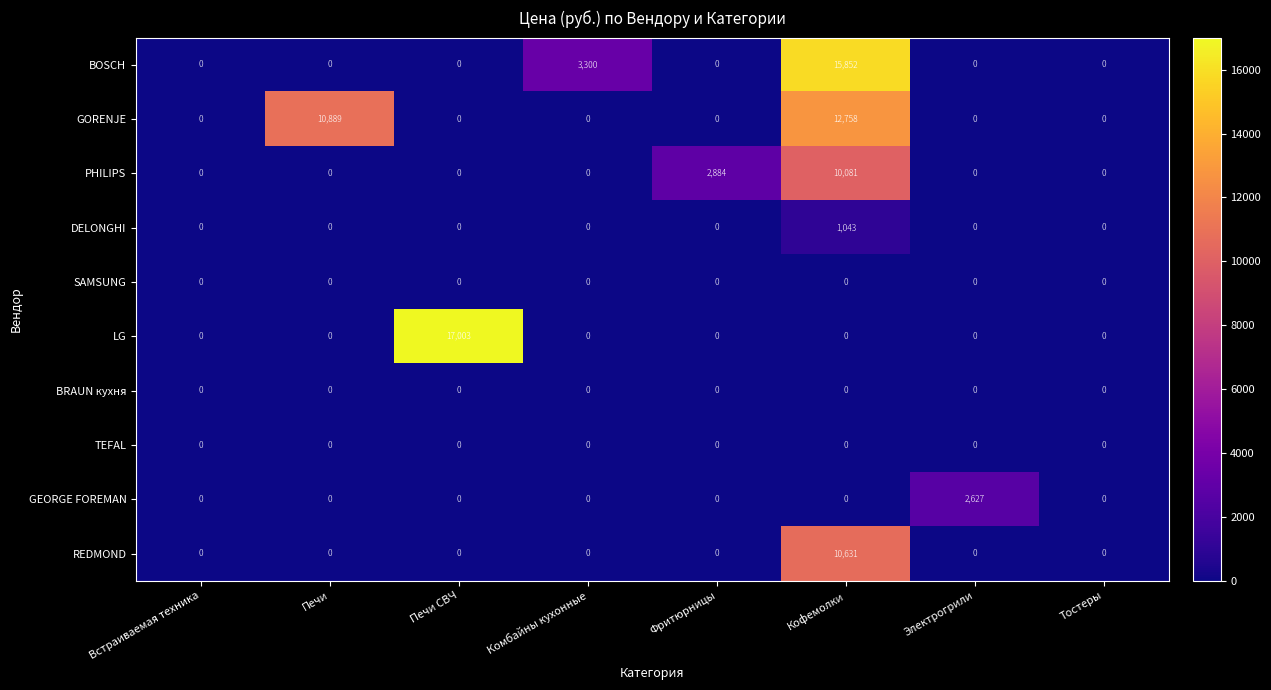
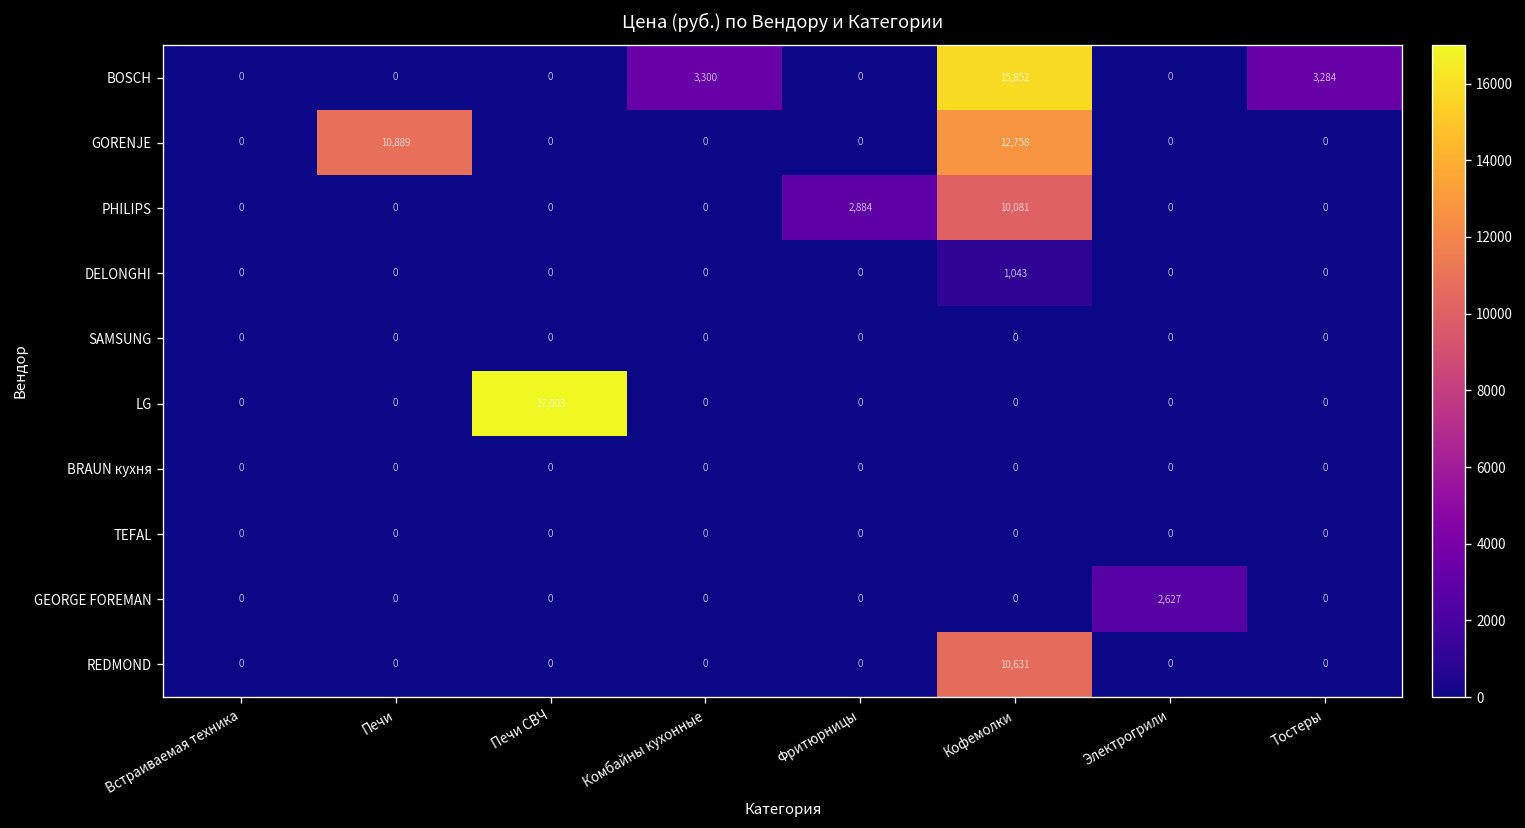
  {
    "BOSCH": {
      "Встраиваемая техника": "0",
      "Печи": "0",
      "Печи СВЧ": "0",
      "Комбайны кухонные": "3,300",
      "Фритюрницы": "0",
      "Кофемолки": "15,852",
      "Электрогрили": "0",
-     "Тостеры": "0"
+     "Тостеры": "3,284"
    },
    "GORENJE": {
      "Встраиваемая техника": "0",
      "Печи": "10,889",
      "Печи СВЧ": "0",
      "Комбайны кухонные": "0",
      "Фритюрницы": "0",
      "Кофемолки": "12,758",
      "Электрогрили": "0",
      "Тостеры": "0"
    },
    "PHILIPS": {
      "Встраиваемая техника": "0",
      "Печи": "0",
      "Печи СВЧ": "0",
      "Комбайны кухонные": "0",
      "Фритюрницы": "2,884",
      "Кофемолки": "10,081",
      "Электрогрили": "0",
      "Тостеры": "0"
    },
    "DELONGHI": {
      "Встраиваемая техника": "0",
      "Печи": "0",
      "Печи СВЧ": "0",
      "Комбайны кухонные": "0",
      "Фритюрницы": "0",
      "Кофемолки": "1,043",
      "Электрогрили": "0",
      "Тостеры": "0"
    },
    "SAMSUNG": {
      "Встраиваемая техника": "0",
      "Печи": "0",
      "Печи СВЧ": "0",
      "Комбайны кухонные": "0",
      "Фритюрницы": "0",
      "Кофемолки": "0",
      "Электрогрили": "0",
      "Тостеры": "0"
    },
    "LG": {
      "Встраиваемая техника": "0",
      "Печи": "0",
      "Печи СВЧ": "17,003",
      "Комбайны кухонные": "0",
      "Фритюрницы": "0",
      "Кофемолки": "0",
      "Электрогрили": "0",
      "Тостеры": "0"
    },
    "BRAUN кухня": {
      "Встраиваемая техника": "0",
      "Печи": "0",
      "Печи СВЧ": "0",
      "Комбайны кухонные": "0",
      "Фритюрницы": "0",
      "Кофемолки": "0",
      "Электрогрили": "0",
      "Тостеры": "0"
    },
    "TEFAL": {
      "Встраиваемая техника": "0",
      "Печи": "0",
      "Печи СВЧ": "0",
      "Комбайны кухонные": "0",
      "Фритюрницы": "0",
      "Кофемолки": "0",
      "Электрогрили": "0",
      "Тостеры": "0"
    },
    "GEORGE FOREMAN": {
      "Встраиваемая техника": "0",
      "Печи": "0",
      "Печи СВЧ": "0",
      "Комбайны кухонные": "0",
      "Фритюрницы": "0",
      "Кофемолки": "0",
      "Электрогрили": "2,627",
      "Тостеры": "0"
    },
    "REDMOND": {
      "Встраиваемая техника": "0",
      "Печи": "0",
      "Печи СВЧ": "0",
      "Комбайны кухонные": "0",
      "Фритюрницы": "0",
      "Кофемолки": "10,631",
      "Электрогрили": "0",
      "Тостеры": "0"
    }
  }
